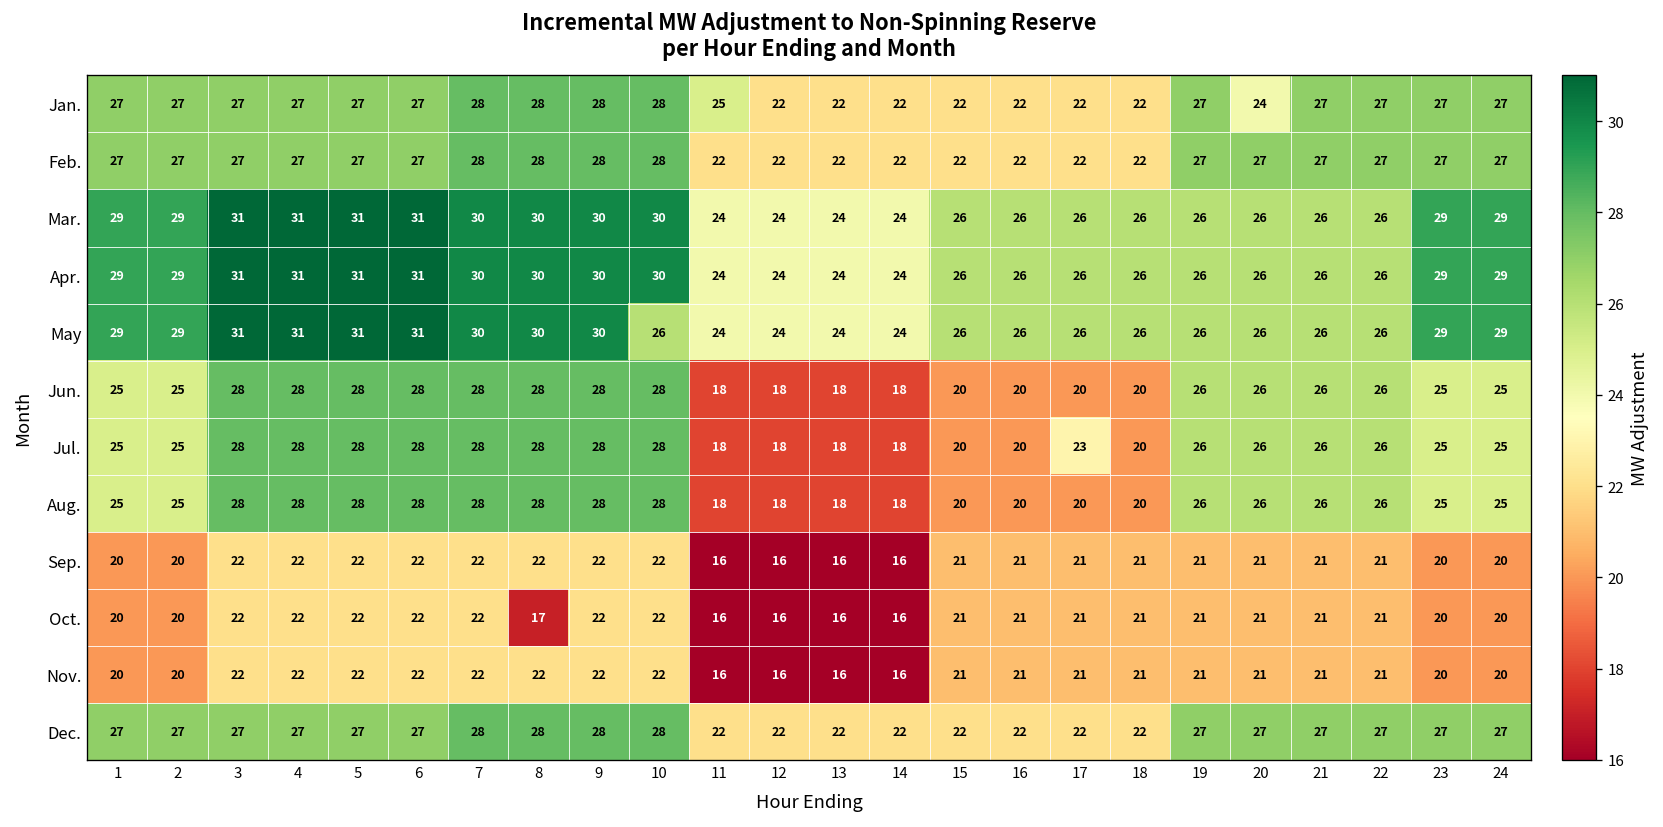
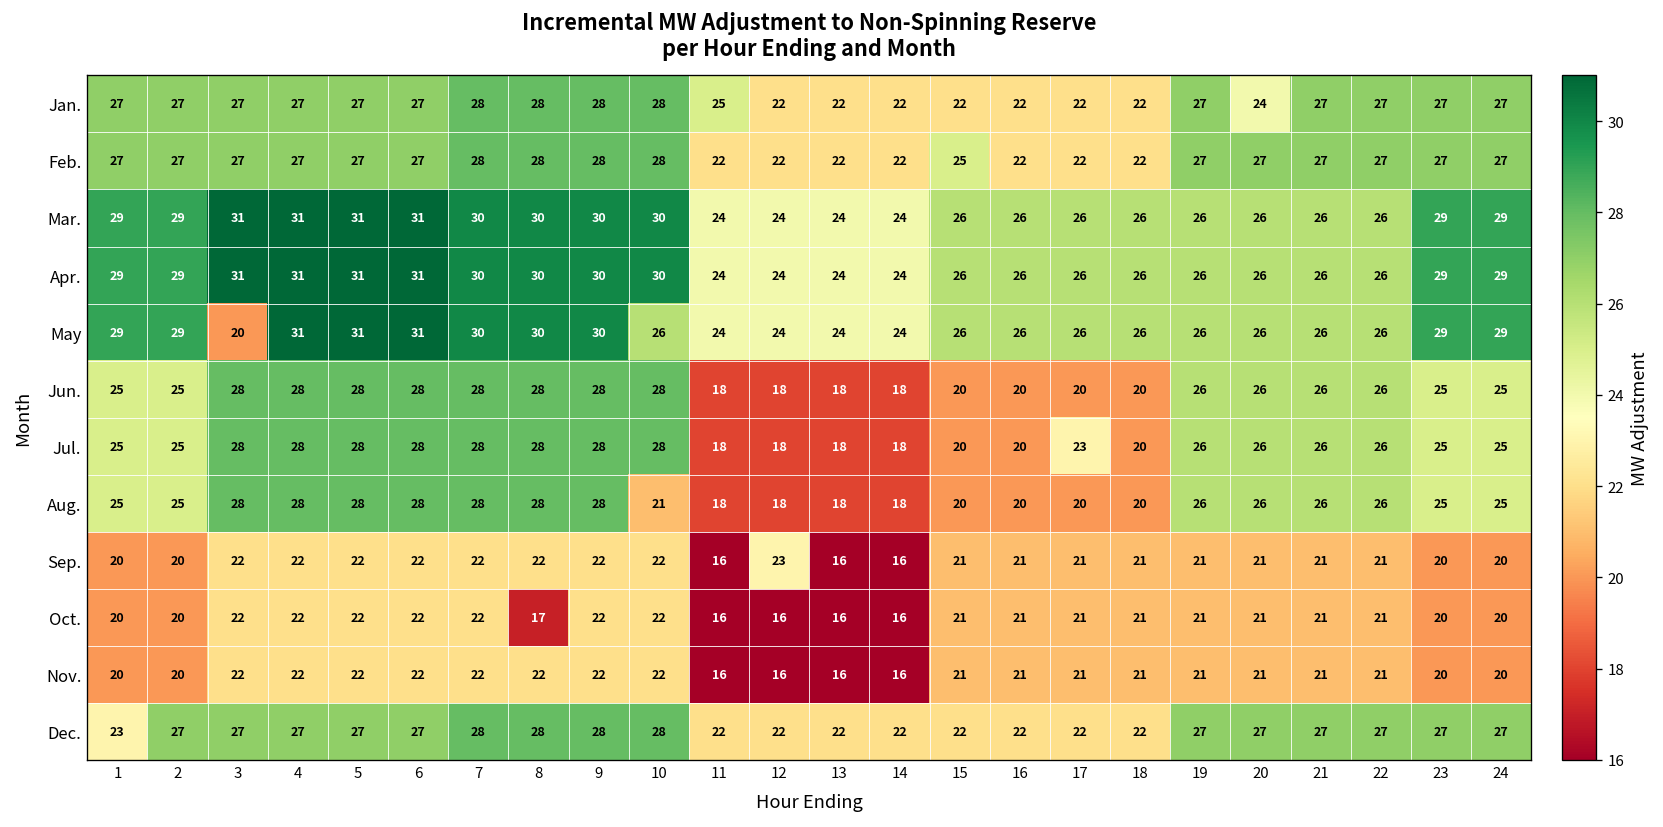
  {
    "Feb.": {
      "1": 27,
      "2": 27,
      "3": 27,
      "4": 27,
      "5": 27,
      "6": 27,
      "7": 28,
      "8": 28,
      "9": 28,
      "10": 28,
      "11": 22,
      "12": 22,
      "13": 22,
      "14": 22,
-     "15": 22,
+     "15": 25,
      "16": 22,
      "17": 22,
      "18": 22,
      "19": 27,
      "20": 27,
      "21": 27,
      "22": 27,
      "23": 27,
      "24": 27
    },
    "May": {
      "1": 29,
      "2": 29,
-     "3": 31,
+     "3": 20,
      "4": 31,
      "5": 31,
      "6": 31,
      "7": 30,
      "8": 30,
      "9": 30,
      "10": 26,
      "11": 24,
      "12": 24,
      "13": 24,
      "14": 24,
      "15": 26,
      "16": 26,
      "17": 26,
      "18": 26,
      "19": 26,
      "20": 26,
      "21": 26,
      "22": 26,
      "23": 29,
      "24": 29
    },
    "Aug.": {
      "1": 25,
      "2": 25,
      "3": 28,
      "4": 28,
      "5": 28,
      "6": 28,
      "7": 28,
      "8": 28,
      "9": 28,
-     "10": 28,
+     "10": 21,
      "11": 18,
      "12": 18,
      "13": 18,
      "14": 18,
      "15": 20,
      "16": 20,
      "17": 20,
      "18": 20,
      "19": 26,
      "20": 26,
      "21": 26,
      "22": 26,
      "23": 25,
      "24": 25
    },
    "Sep.": {
      "1": 20,
      "2": 20,
      "3": 22,
      "4": 22,
      "5": 22,
      "6": 22,
      "7": 22,
      "8": 22,
      "9": 22,
      "10": 22,
      "11": 16,
-     "12": 16,
+     "12": 23,
      "13": 16,
      "14": 16,
      "15": 21,
      "16": 21,
      "17": 21,
      "18": 21,
      "19": 21,
      "20": 21,
      "21": 21,
      "22": 21,
      "23": 20,
      "24": 20
    },
    "Dec.": {
-     "1": 27,
+     "1": 23,
      "2": 27,
      "3": 27,
      "4": 27,
      "5": 27,
      "6": 27,
      "7": 28,
      "8": 28,
      "9": 28,
      "10": 28,
      "11": 22,
      "12": 22,
      "13": 22,
      "14": 22,
      "15": 22,
      "16": 22,
      "17": 22,
      "18": 22,
      "19": 27,
      "20": 27,
      "21": 27,
      "22": 27,
      "23": 27,
      "24": 27
    }
  }
